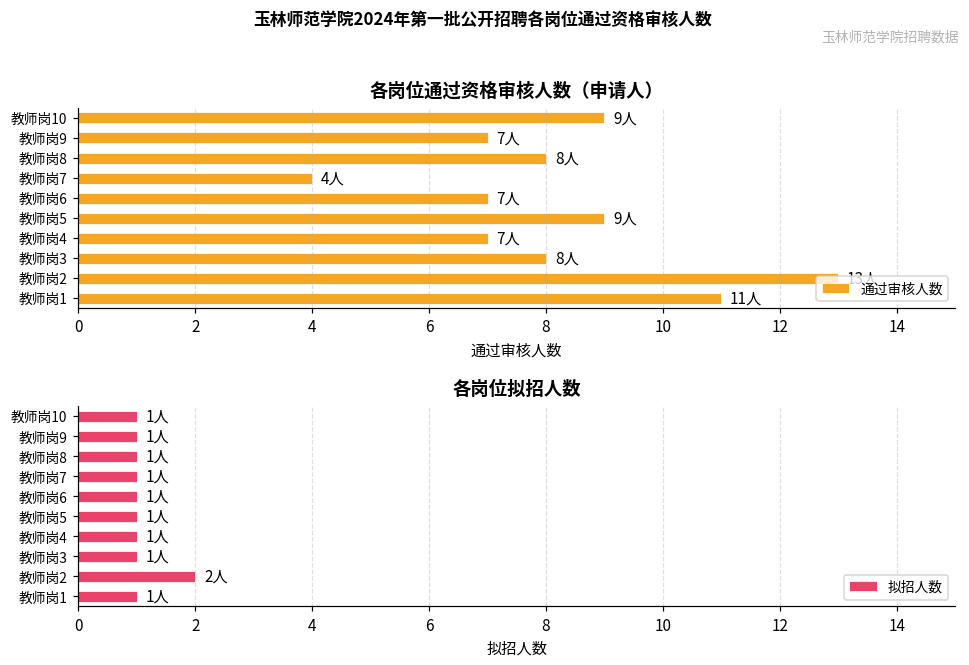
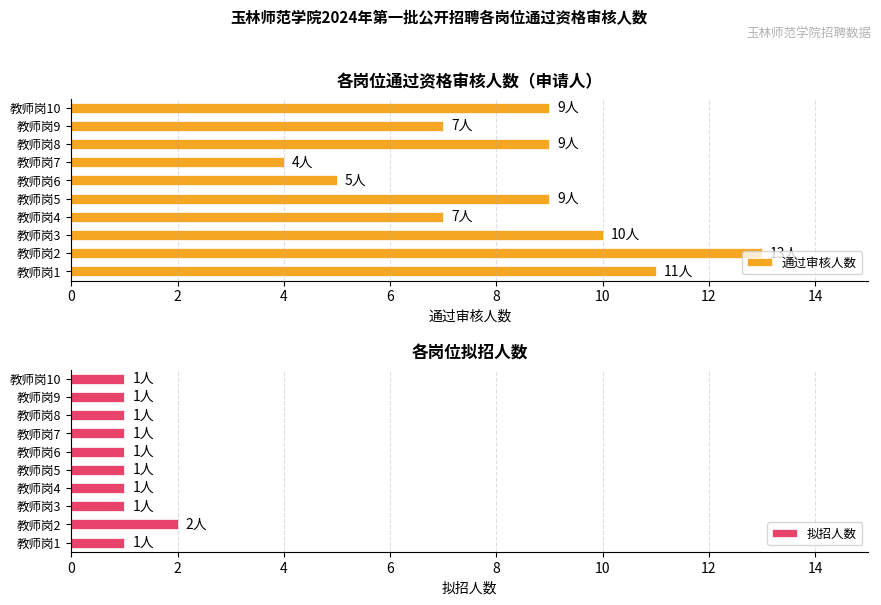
  {
    "各岗位通过资格审核人数（申请人）": {
      "教师岗10": "9人",
      "教师岗9": "7人",
-     "教师岗8": "8人",
+     "教师岗8": "9人",
      "教师岗7": "4人",
-     "教师岗6": "7人",
+     "教师岗6": "5人",
      "教师岗5": "9人",
      "教师岗4": "7人",
-     "教师岗3": "8人",
+     "教师岗3": "10人",
      "教师岗1": "11人"
    },
    "各岗位拟招人数": {
      "教师岗10": "1人",
      "教师岗9": "1人",
      "教师岗8": "1人",
      "教师岗7": "1人",
      "教师岗6": "1人",
      "教师岗5": "1人",
      "教师岗4": "1人",
      "教师岗3": "1人",
      "教师岗2": "2人",
      "教师岗1": "1人"
    }
  }
